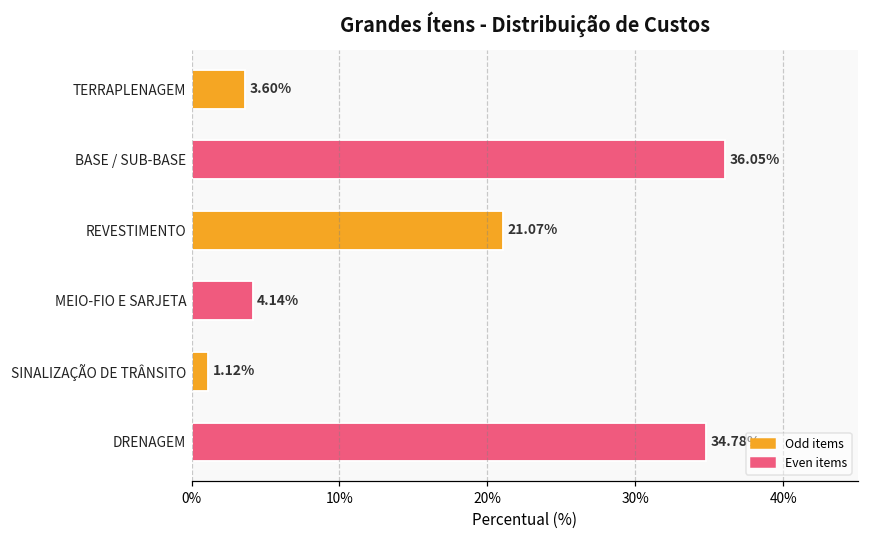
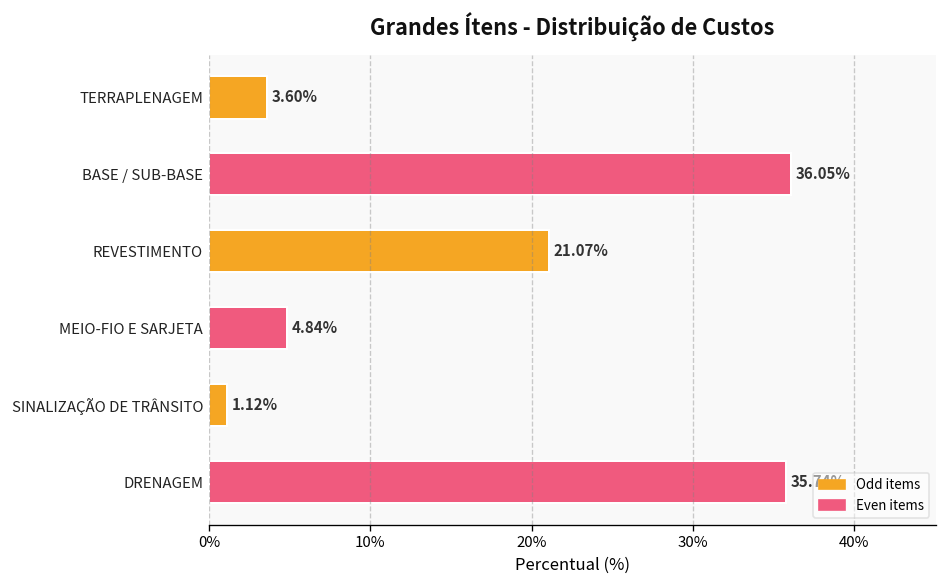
  {
    "TERRAPLENAGEM": "3.60%",
    "BASE / SUB-BASE": "36.05%",
    "REVESTIMENTO": "21.07%",
-   "MEIO-FIO E SARJETA": "4.14%",
+   "MEIO-FIO E SARJETA": "4.84%",
    "SINALIZAÇÃO DE TRÂNSITO": "1.12%",
-   "DRENAGEM": "34.8%"
+   "DRENAGEM": "35.7%"
  }
